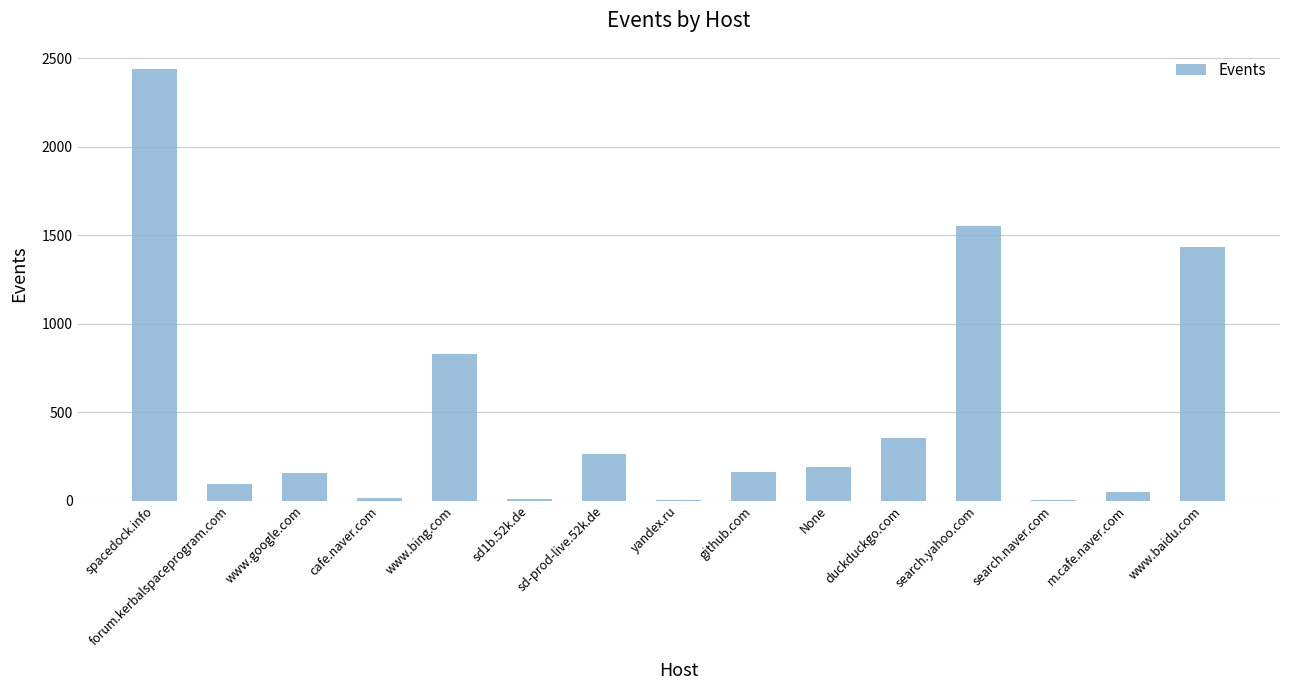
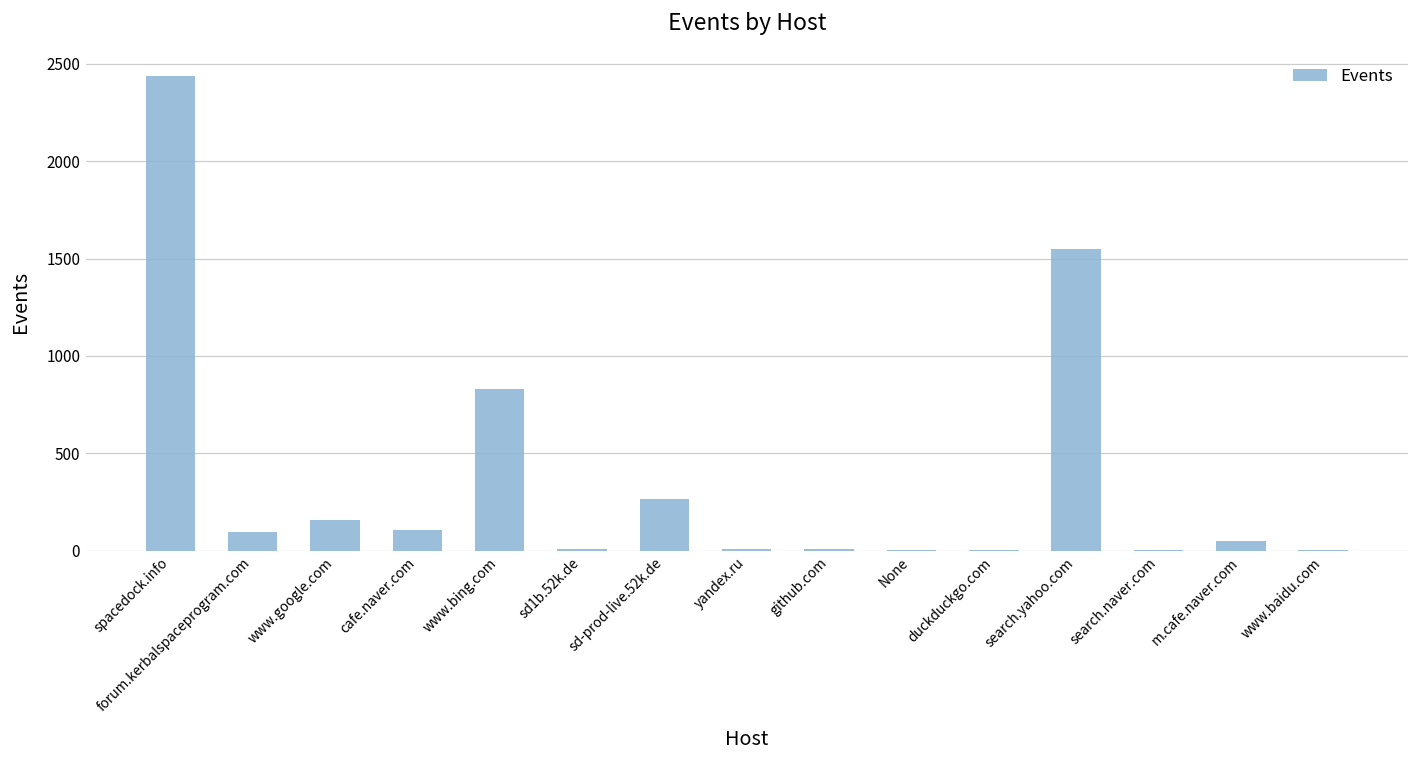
  {
    "spacedock.info": 2440,
    "forum.kerbalspaceprogram.com": 100,
    "www.google.com": 160,
-   "cafe.naver.com": 10,
+   "cafe.naver.com": 110,
    "www.bing.com": 830,
    "sd-prod-live.52k.de": 260,
-   "github.com": 160,
-   "None": 190,
-   "duckduckgo.com": 350,
+   "github.com": 10,
+   "None": 0,
+   "duckduckgo.com": 0,
    "search.yahoo.com": 1550,
    "m.cafe.naver.com": 50,
-   "www.baidu.com": 1440
+   "www.baidu.com": 0
  }
